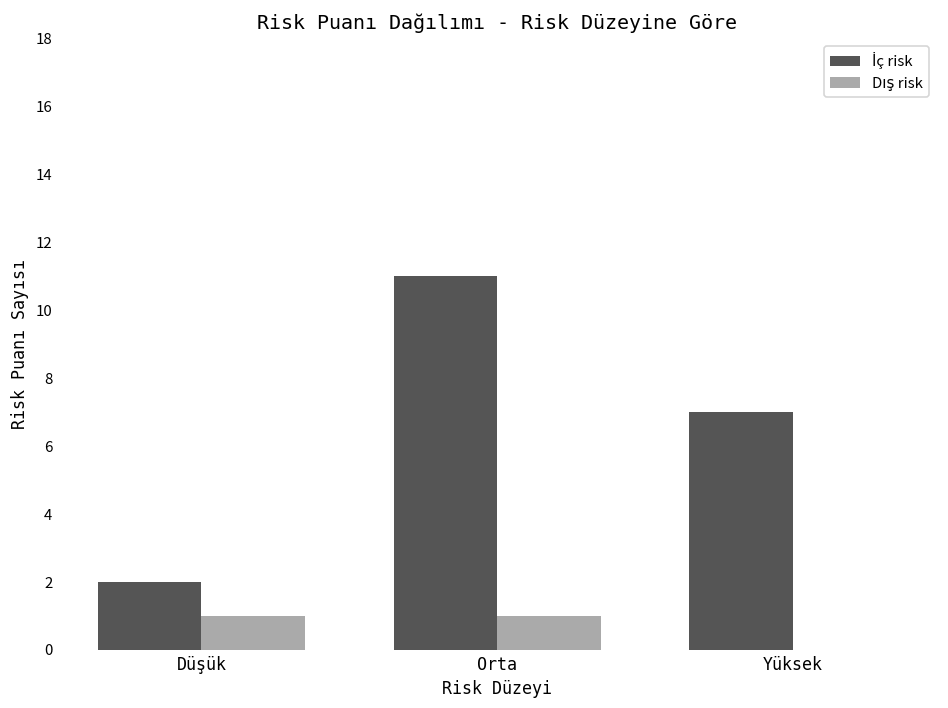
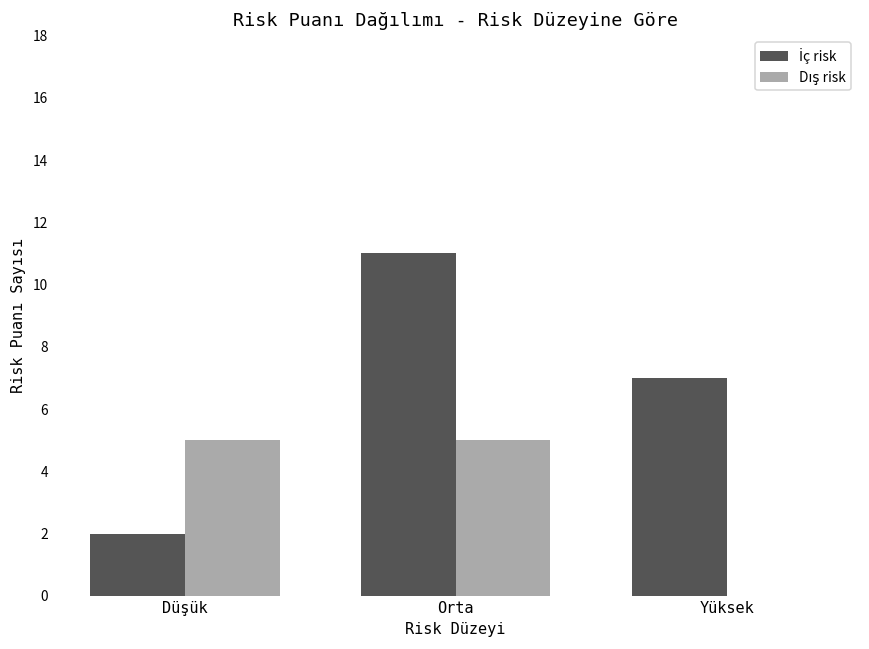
  {
    "İç risk": {
      "Düşük": 2,
      "Orta": 11,
      "Yüksek": 7
    },
    "Dış risk": {
-     "Düşük": 1,
-     "Orta": 1,
+     "Düşük": 5,
+     "Orta": 5,
      "Yüksek": 0
    }
  }
